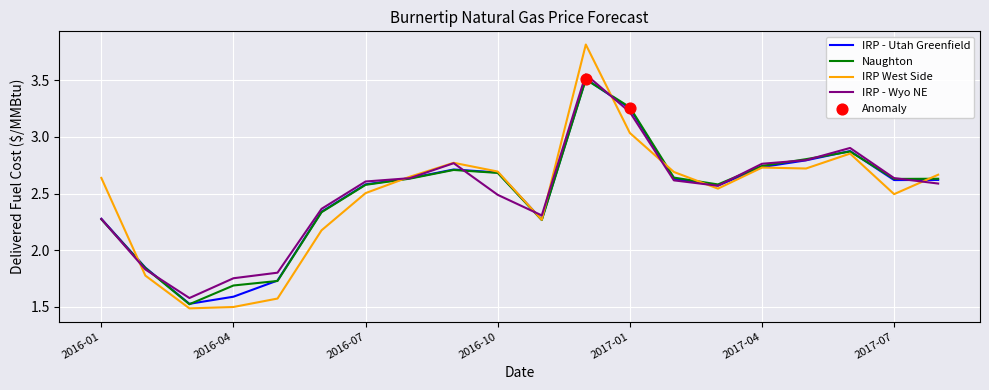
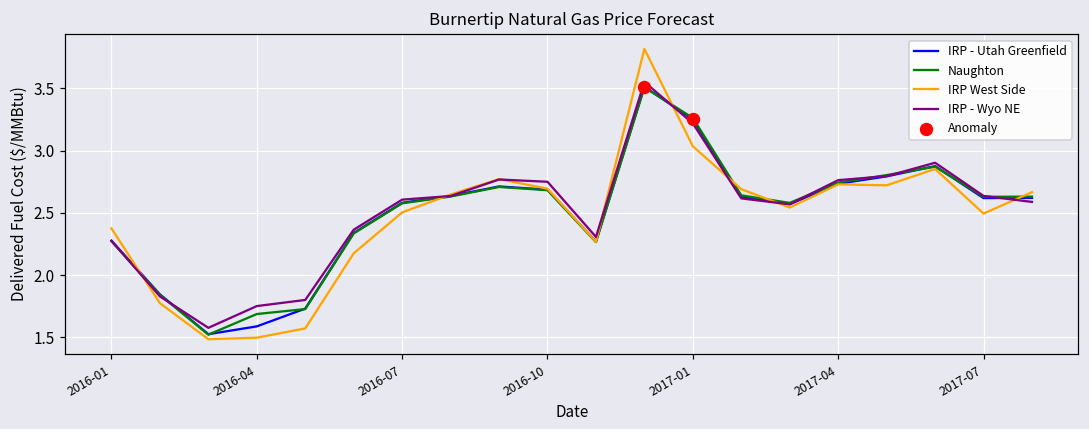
  {
    "IRP - Utah Greenfield": {
      "2016-04": 1.59
    },
    "Naughton": {
      "2016-04": 1.69
    },
    "IRP West Side": {
-     "2016-01": 2.64,
+     "2016-01": 2.37,
      "2016-04": 1.50,
      "2016-07": 2.50,
      "2017-01": 3.04,
      "2017-07": 2.49
    },
    "IRP - Wyo NE": {
      "2016-04": 1.75,
      "2016-07": 2.61,
-     "2016-10": 2.49,
+     "2016-10": 2.75,
      "2017-01": 3.22
    }
  }
